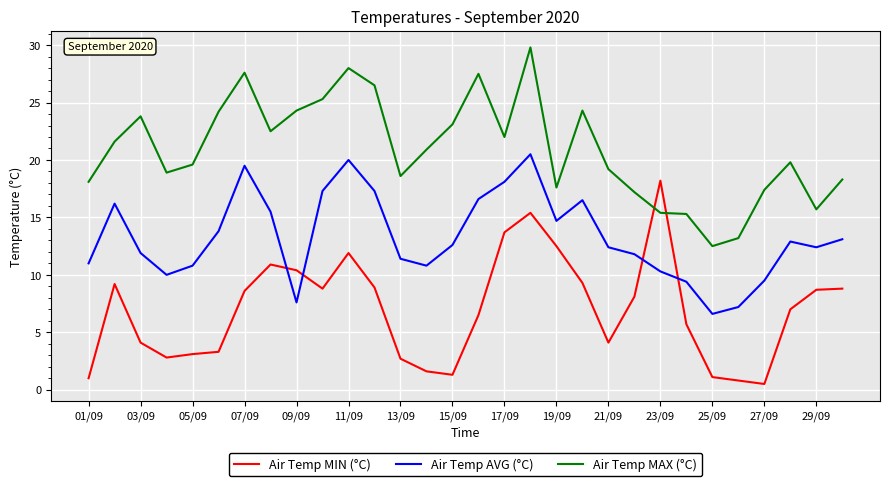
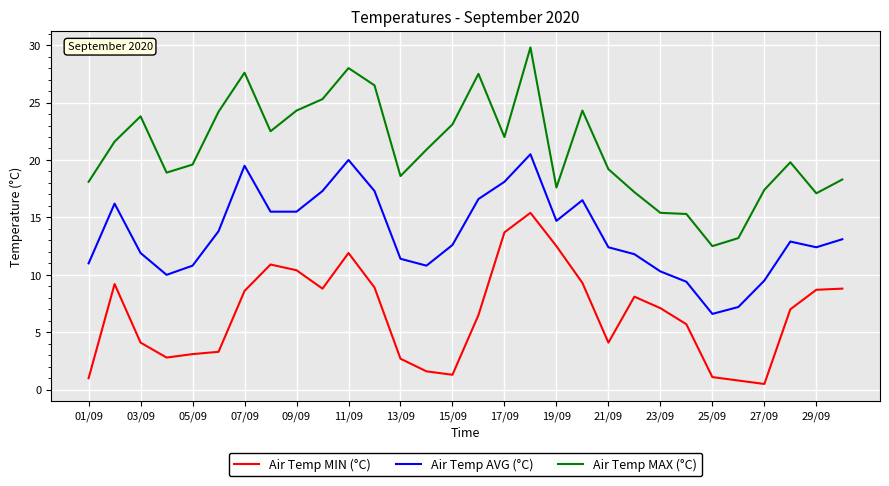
  {
    "Air Temp MIN (°C)": {
      "01/09": 1.0,
      "03/09": 4.1,
      "05/09": 3.1,
      "07/09": 8.6,
      "09/09": 10.4,
      "11/09": 11.9,
      "13/09": 2.7,
      "15/09": 1.3,
      "17/09": 13.7,
      "19/09": 12.5,
      "21/09": 4.1,
-     "23/09": 18.2,
+     "23/09": 7.1,
      "25/09": 1.1,
      "27/09": 0.5,
      "29/09": 8.7
    },
    "Air Temp AVG (°C)": {
      "01/09": 11.0,
      "03/09": 11.9,
      "05/09": 10.8,
      "07/09": 19.5,
-     "09/09": 7.6,
+     "09/09": 15.5,
      "11/09": 20.0,
      "13/09": 11.4,
      "15/09": 12.6,
      "17/09": 18.1,
      "19/09": 14.7,
      "21/09": 12.4,
      "23/09": 10.3,
      "25/09": 6.6,
      "27/09": 9.5,
      "29/09": 12.4
    },
    "Air Temp MAX (°C)": {
      "01/09": 18.1,
      "03/09": 23.8,
      "05/09": 19.6,
      "07/09": 27.6,
      "09/09": 24.3,
      "11/09": 28.0,
      "13/09": 18.6,
      "15/09": 23.1,
      "17/09": 22.0,
      "19/09": 17.6,
      "21/09": 19.2,
      "23/09": 15.4,
      "25/09": 12.5,
      "27/09": 17.4,
-     "29/09": 15.7
+     "29/09": 17.1
    }
  }
